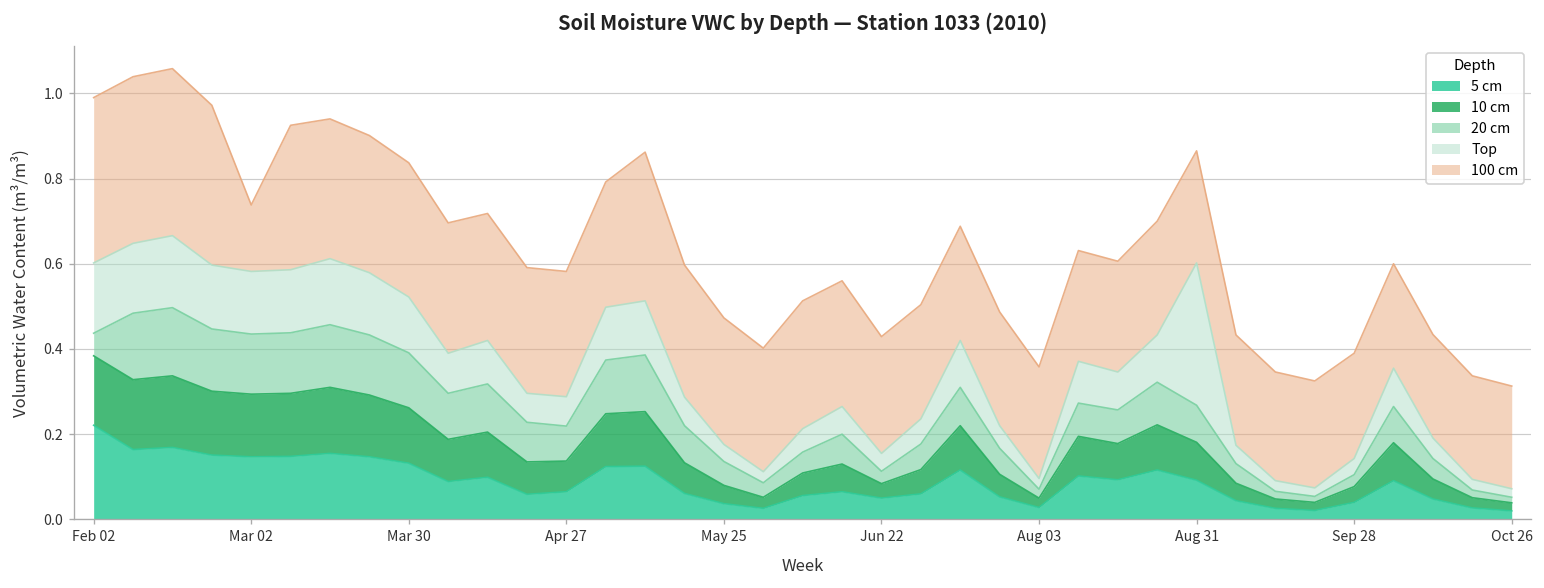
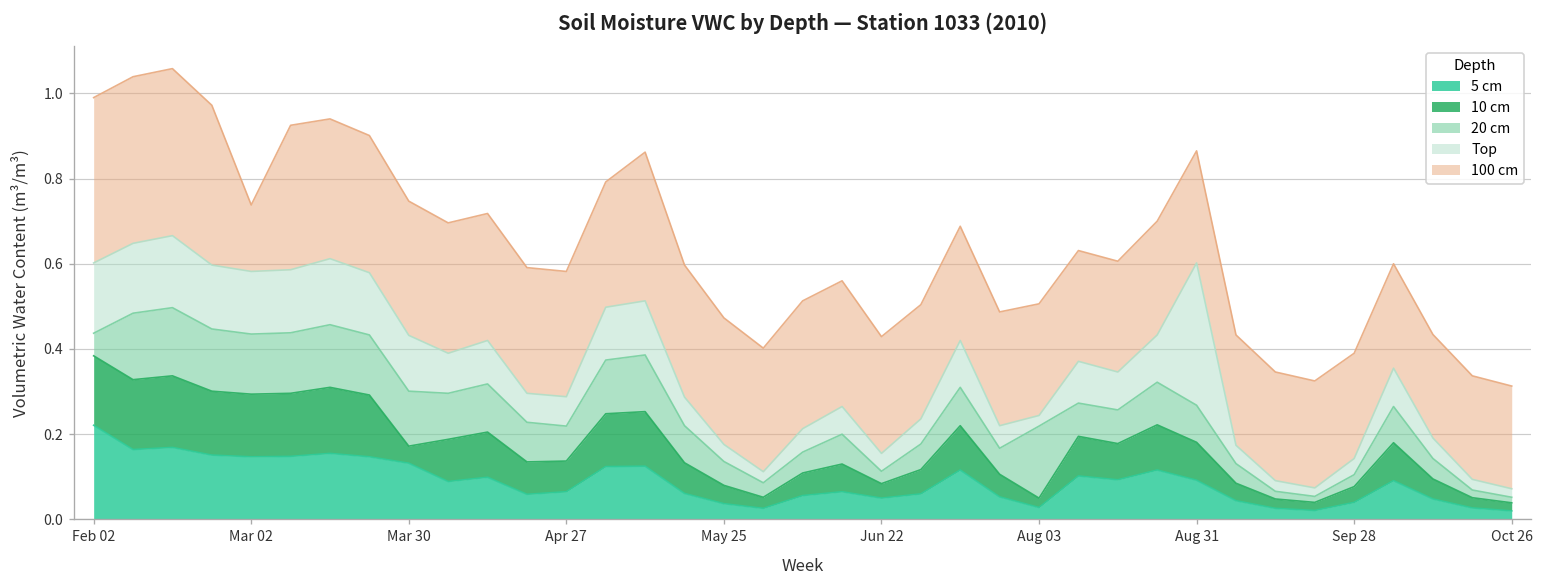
  {
    "5 cm": {
      "Feb 02": 0.22,
      "Mar 02": 0.15,
      "Mar 30": 0.13,
      "Apr 27": 0.07,
      "May 25": 0.04,
      "Jun 22": 0.05,
      "Aug 03": 0.03,
      "Aug 31": 0.09,
      "Sep 28": 0.04,
      "Oct 26": 0.02
    },
    "10 cm": {
      "Feb 02": 0.16,
      "Mar 02": 0.15,
-     "Mar 30": 0.13,
+     "Mar 30": 0.04,
      "Apr 27": 0.07,
      "May 25": 0.04,
      "Jun 22": 0.03,
      "Aug 03": 0.02,
      "Aug 31": 0.09,
      "Sep 28": 0.04,
      "Oct 26": 0.02
    },
    "20 cm": {
      "Feb 02": 0.05,
      "Mar 02": 0.14,
      "Mar 30": 0.13,
      "Apr 27": 0.08,
      "May 25": 0.06,
      "Jun 22": 0.03,
-     "Aug 03": 0.02,
+     "Aug 03": 0.17,
      "Aug 31": 0.09,
      "Sep 28": 0.03,
      "Oct 26": 0.01
    },
    "Top": {
      "Feb 02": 0.16,
      "Mar 02": 0.15,
      "Mar 30": 0.13,
      "Apr 27": 0.07,
      "May 25": 0.04,
      "Jun 22": 0.04,
      "Aug 03": 0.02,
      "Aug 31": 0.33,
      "Sep 28": 0.04,
      "Oct 26": 0.02
    },
    "100 cm": {
      "Feb 02": 0.39,
      "Mar 02": 0.16,
      "Mar 30": 0.32,
      "Apr 27": 0.29,
      "May 25": 0.30,
      "Jun 22": 0.27,
      "Aug 03": 0.26,
      "Aug 31": 0.26,
      "Sep 28": 0.25,
      "Oct 26": 0.24
    }
  }
